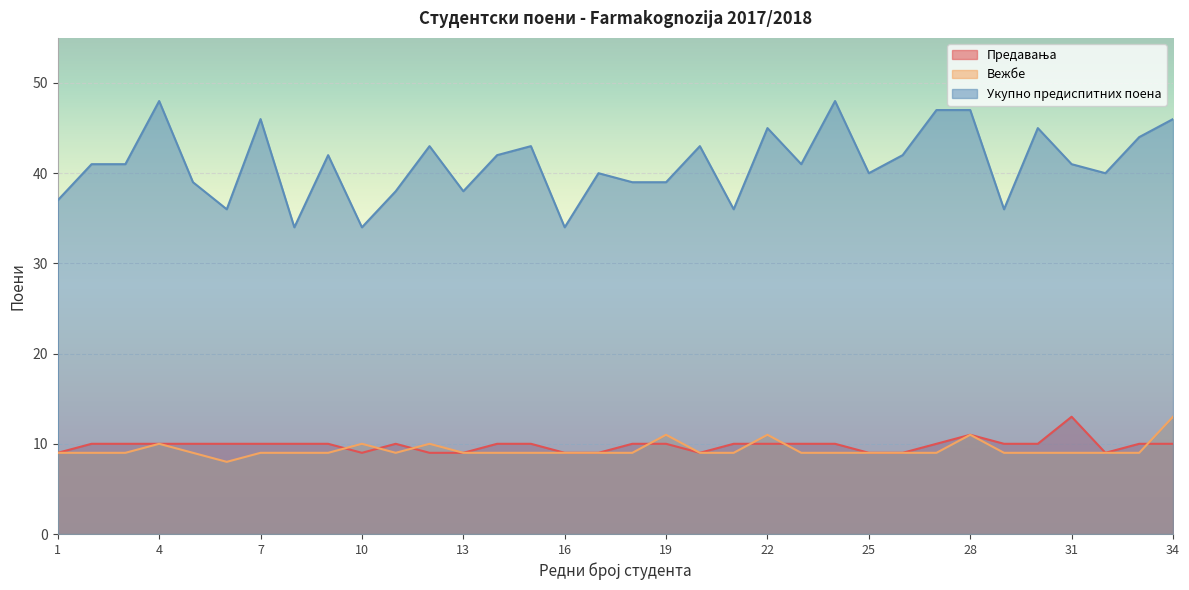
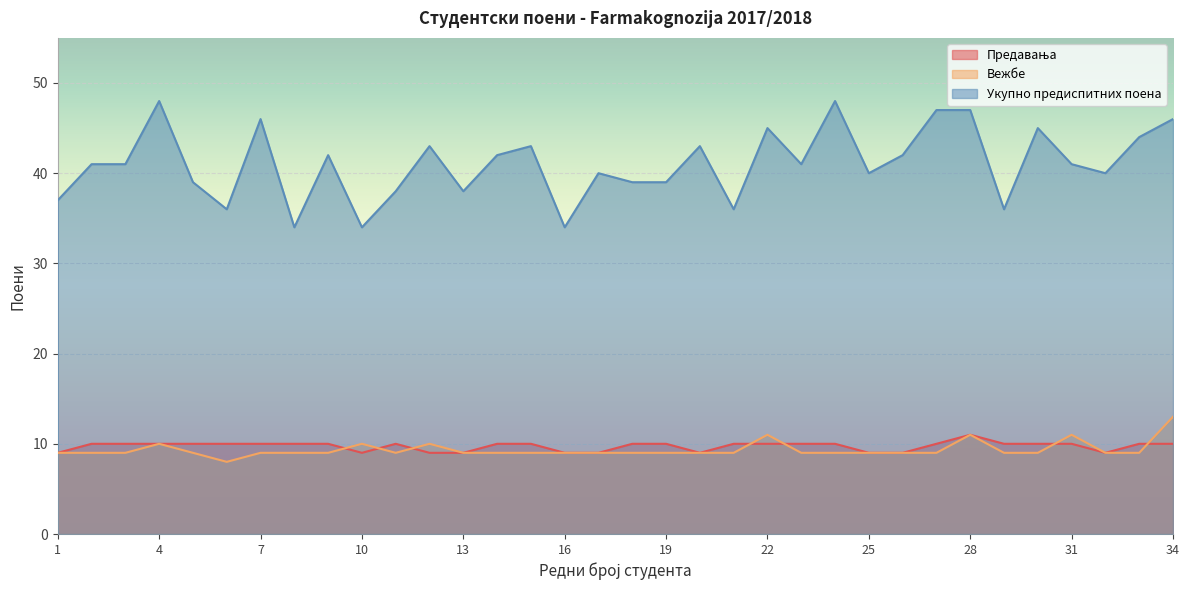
  {
    "Предавања": {
      "7": 10,
      "10": 9,
      "19": 10,
      "22": 10,
-     "31": 13,
+     "31": 10,
      "34": 10
    },
    "Вежбе": {
      "7": 9,
      "10": 10,
-     "19": 11,
+     "19": 9,
      "22": 11,
-     "31": 9,
+     "31": 11,
      "34": 13
    },
    "Укупно предиспитних поена": {
      "1": 37,
      "4": 48,
      "7": 46,
      "10": 34,
      "13": 38,
      "16": 34,
      "19": 39,
      "22": 45,
      "25": 40,
      "28": 47,
      "31": 41,
      "34": 46
    }
  }
